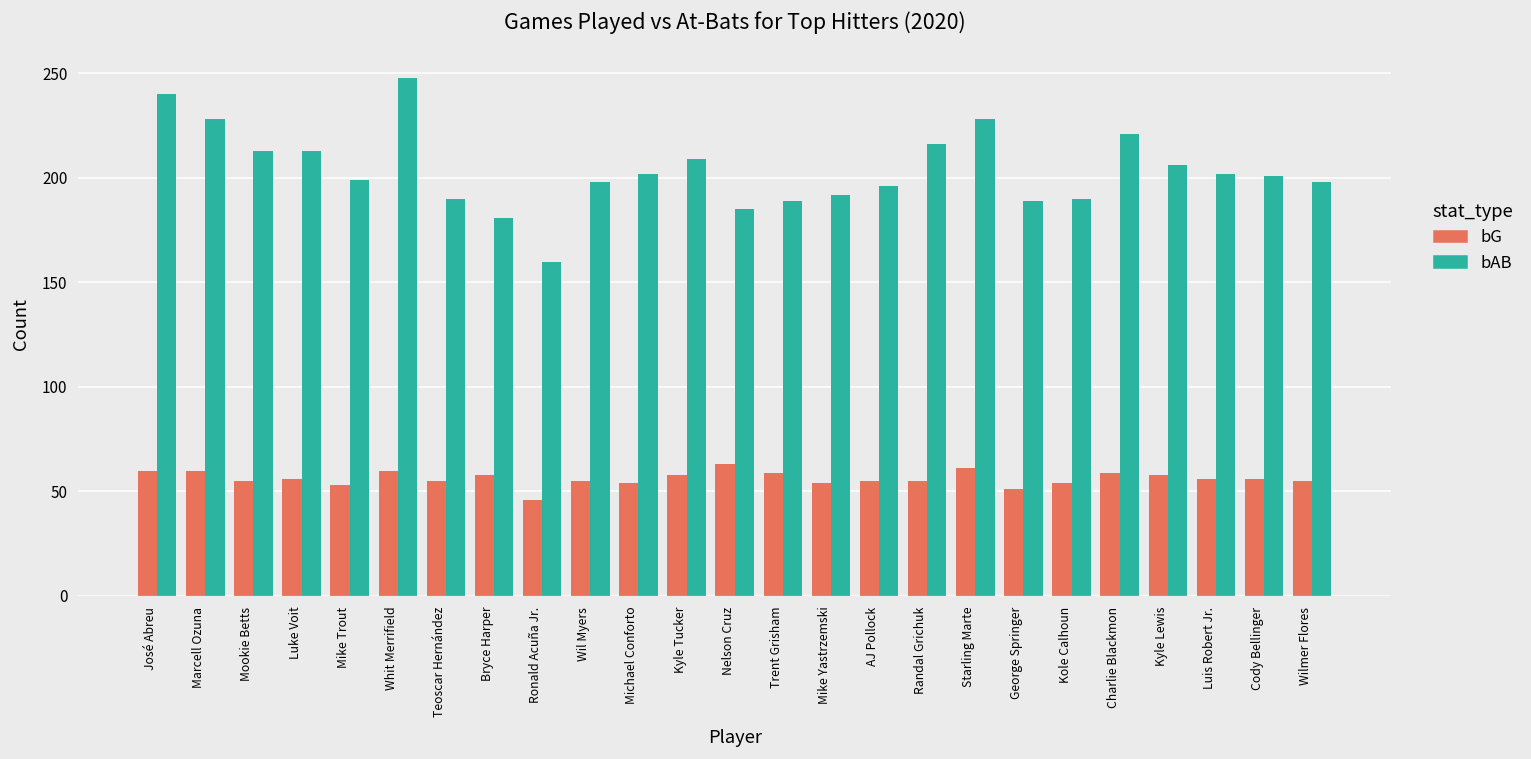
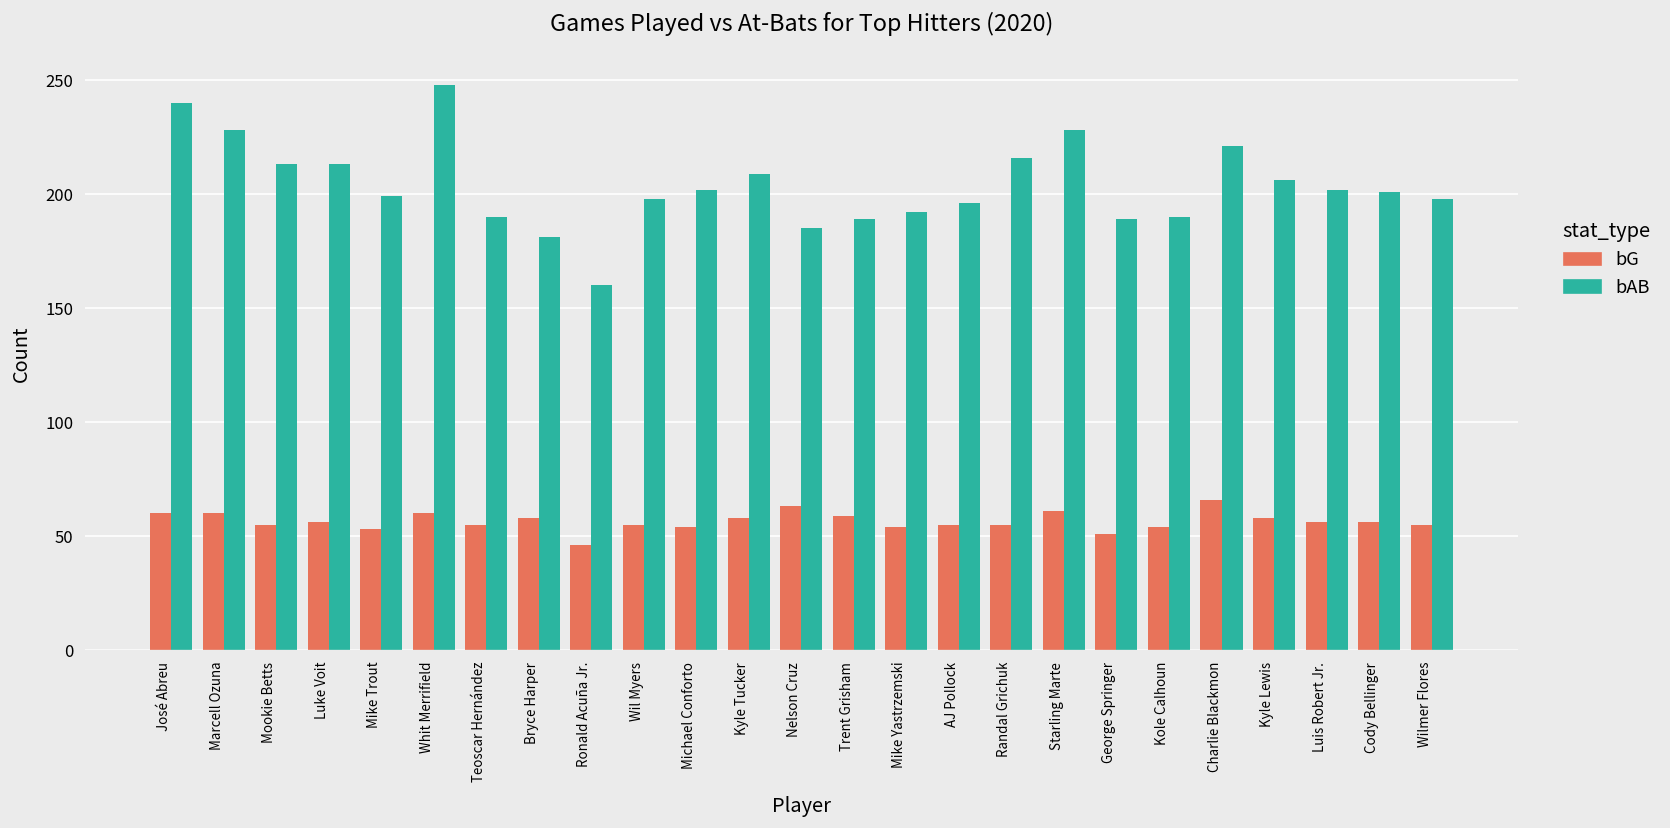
  {
    "bG": {
      "José Abreu": 60,
      "Marcell Ozuna": 60,
      "Mookie Betts": 55,
      "Luke Voit": 56,
      "Mike Trout": 53,
      "Whit Merrifield": 60,
      "Teoscar Hernández": 55,
      "Bryce Harper": 58,
      "Ronald Acuña Jr.": 46,
      "Wil Myers": 55,
      "Michael Conforto": 54,
      "Kyle Tucker": 58,
      "Nelson Cruz": 63,
      "Trent Grisham": 59,
      "Mike Yastrzemski": 54,
      "AJ Pollock": 55,
      "Randal Grichuk": 55,
      "Starling Marte": 61,
      "George Springer": 51,
      "Kole Calhoun": 54,
-     "Charlie Blackmon": 59,
+     "Charlie Blackmon": 66,
      "Kyle Lewis": 58,
      "Luis Robert Jr.": 56,
      "Cody Bellinger": 56,
      "Wilmer Flores": 55
    },
    "bAB": {
      "José Abreu": 240,
      "Marcell Ozuna": 228,
      "Mookie Betts": 213,
      "Luke Voit": 213,
      "Mike Trout": 199,
      "Whit Merrifield": 248,
      "Teoscar Hernández": 190,
      "Bryce Harper": 181,
      "Ronald Acuña Jr.": 160,
      "Wil Myers": 198,
      "Michael Conforto": 202,
      "Kyle Tucker": 209,
      "Nelson Cruz": 185,
      "Trent Grisham": 189,
      "Mike Yastrzemski": 192,
      "AJ Pollock": 196,
      "Randal Grichuk": 216,
      "Starling Marte": 228,
      "George Springer": 189,
      "Kole Calhoun": 190,
      "Charlie Blackmon": 221,
      "Kyle Lewis": 206,
      "Luis Robert Jr.": 202,
      "Cody Bellinger": 201,
      "Wilmer Flores": 198
    }
  }
